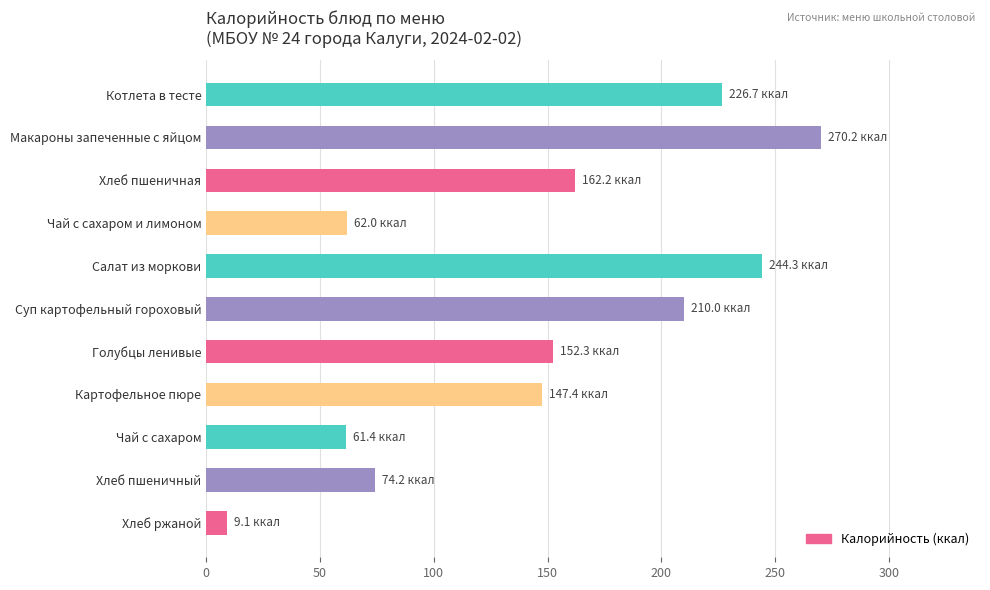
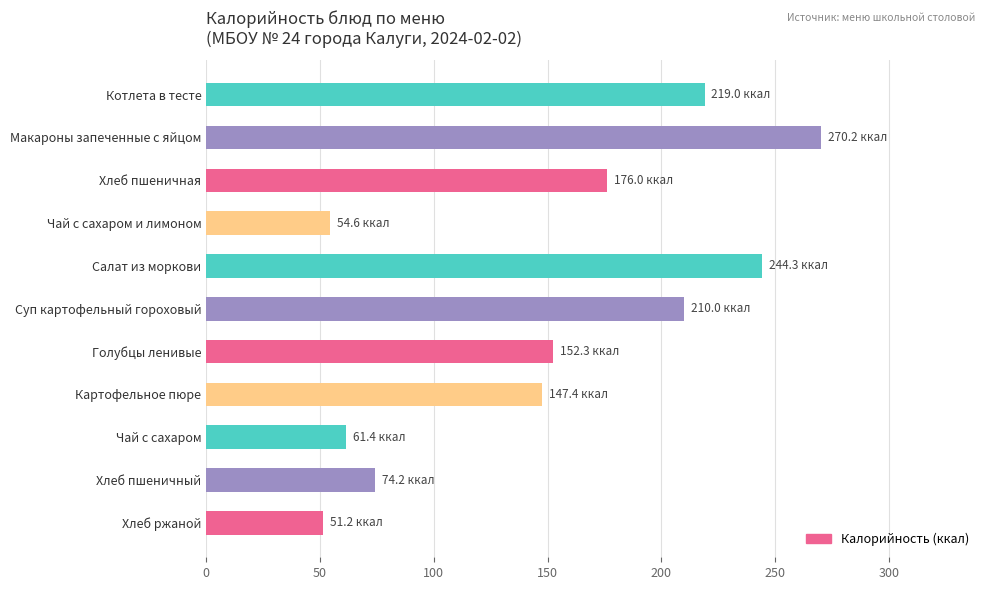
  {
-   "Котлета в тесте": 226.7,
+   "Котлета в тесте": 219.0,
    "Макароны запеченные с яйцом": 270.2,
-   "Хлеб пшеничная": 162.2,
-   "Чай с сахаром и лимоном": 62.0,
+   "Хлеб пшеничная": 176.0,
+   "Чай с сахаром и лимоном": 54.6,
    "Салат из моркови": 244.3,
    "Суп картофельный гороховый": 210.0,
    "Голубцы ленивые": 152.3,
    "Картофельное пюре": 147.4,
    "Чай с сахаром": 61.4,
    "Хлеб пшеничный": 74.2,
-   "Хлеб ржаной": 9.1
+   "Хлеб ржаной": 51.2
  }
